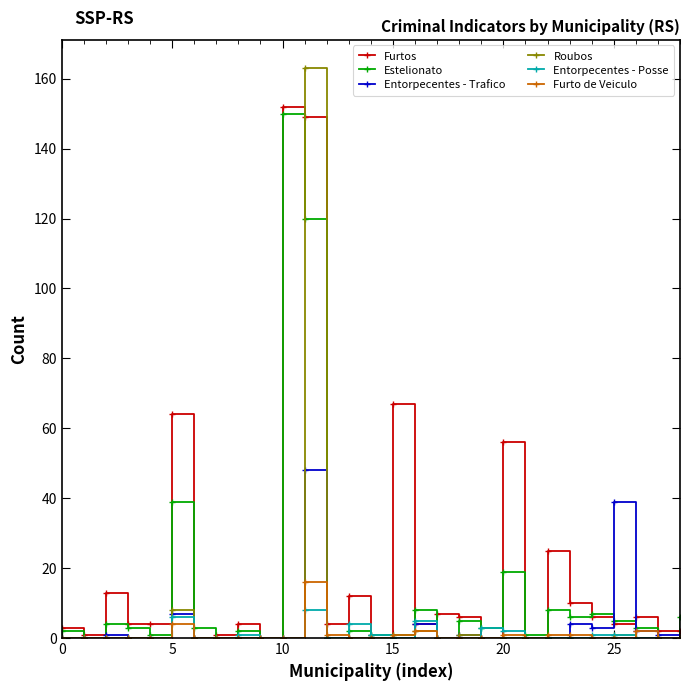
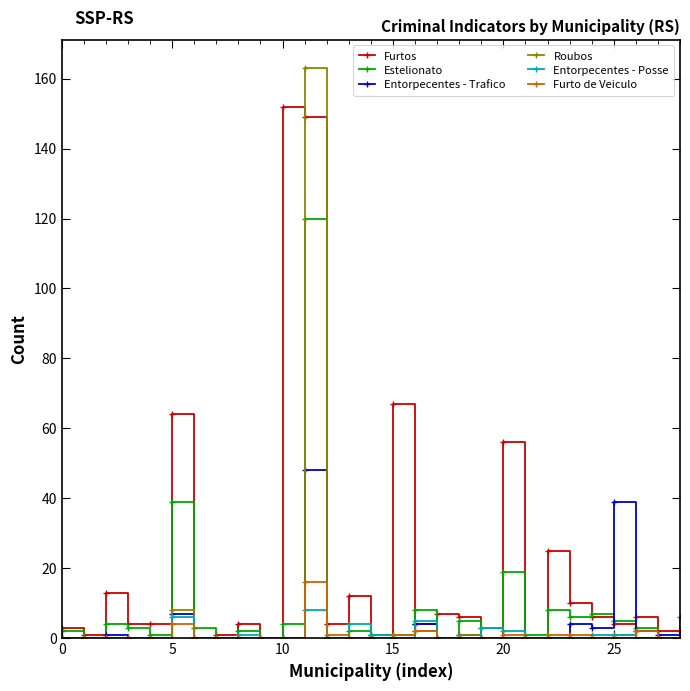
  {
    "Furtos": {
      "0": 3,
      "5": 64,
      "10": 152,
      "15": 67,
      "20": 56,
      "25": 4
    },
    "Estelionato": {
      "0": 2,
      "5": 39,
-     "10": 150,
+     "10": 4,
      "20": 19,
      "25": 5
    },
    "Entorpecentes - Trafico": {
      "5": 7,
      "25": 39
    },
    "Roubos": {
      "5": 8
    },
    "Entorpecentes - Posse": {
      "5": 6,
      "20": 2
    },
    "Furto de Veiculo": {
      "5": 4,
      "20": 1,
      "25": 0
    }
  }
